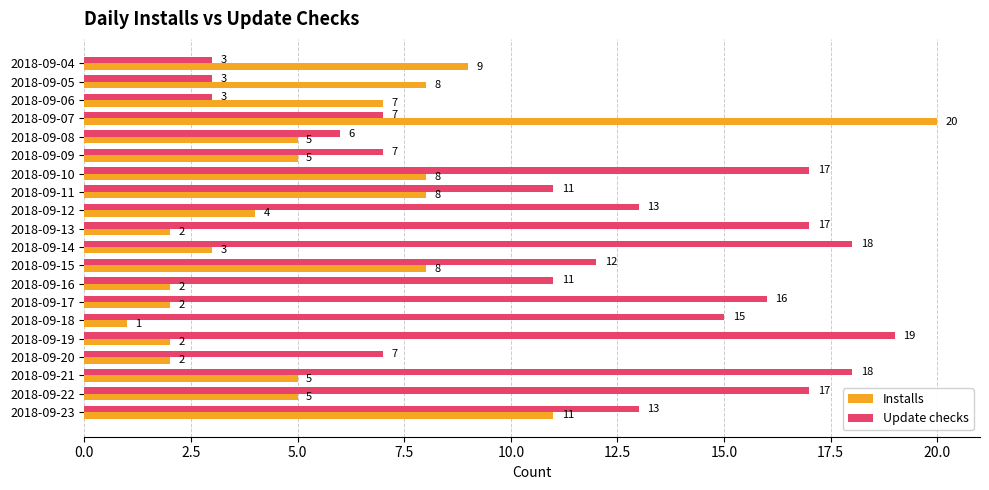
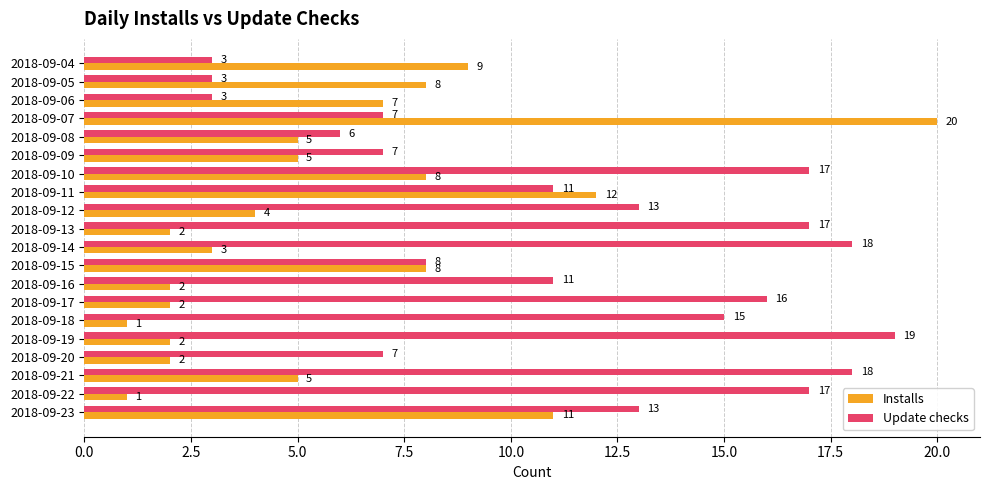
  {
    "Installs": {
      "2018-09-04": 9,
      "2018-09-05": 8,
      "2018-09-06": 7,
      "2018-09-07": 20,
      "2018-09-08": 5,
      "2018-09-09": 5,
      "2018-09-10": 8,
-     "2018-09-11": 8,
+     "2018-09-11": 12,
      "2018-09-12": 4,
      "2018-09-13": 2,
      "2018-09-14": 3,
      "2018-09-15": 8,
      "2018-09-16": 2,
      "2018-09-17": 2,
      "2018-09-18": 1,
      "2018-09-19": 2,
      "2018-09-20": 2,
      "2018-09-21": 5,
-     "2018-09-22": 5,
+     "2018-09-22": 1,
      "2018-09-23": 11
    },
    "Update checks": {
      "2018-09-04": 3,
      "2018-09-05": 3,
      "2018-09-06": 3,
      "2018-09-07": 7,
      "2018-09-08": 6,
      "2018-09-09": 7,
      "2018-09-10": 17,
      "2018-09-11": 11,
      "2018-09-12": 13,
      "2018-09-13": 17,
      "2018-09-14": 18,
-     "2018-09-15": 12,
+     "2018-09-15": 8,
      "2018-09-16": 11,
      "2018-09-17": 16,
      "2018-09-18": 15,
      "2018-09-19": 19,
      "2018-09-20": 7,
      "2018-09-21": 18,
      "2018-09-22": 17,
      "2018-09-23": 13
    }
  }
